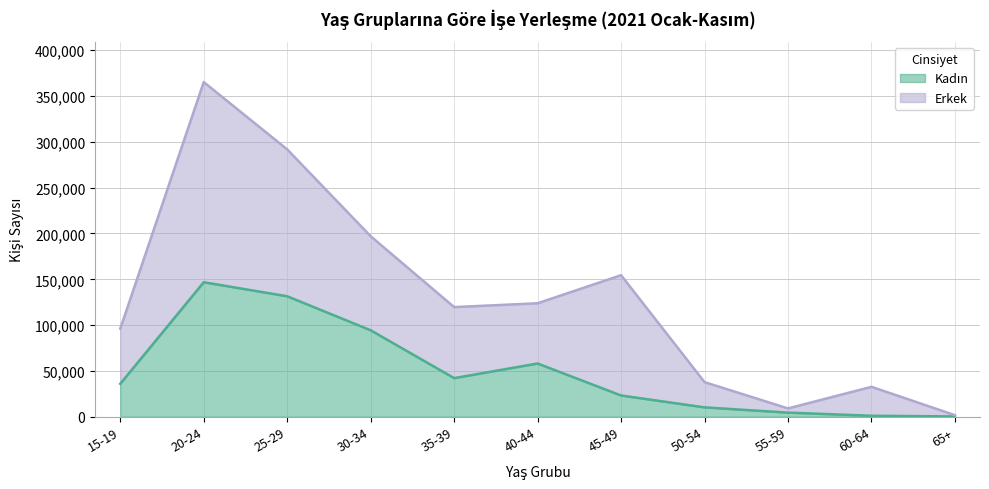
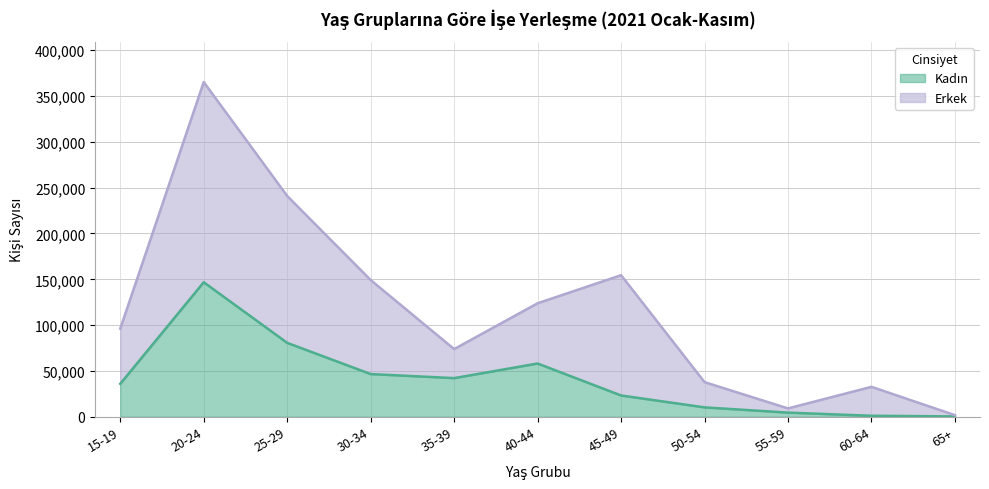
  {
    "Kadın": {
      "15-19": "40,000",
      "20-24": "150,000",
-     "25-29": "130,000",
-     "30-34": "90,000",
+     "25-29": "80,000",
+     "30-34": "50,000",
      "35-39": "40,000",
      "40-44": "60,000",
      "45-49": "20,000",
      "50-54": "10,000",
      "55-59": "0",
      "60-64": "0"
    },
    "Erkek": {
      "15-19": "60,000",
      "20-24": "220,000",
      "25-29": "160,000",
      "30-34": "100,000",
-     "35-39": "80,000",
+     "35-39": "30,000",
      "40-44": "70,000",
      "45-49": "130,000",
      "50-54": "30,000",
      "55-59": "0",
      "60-64": "30,000"
    }
  }
